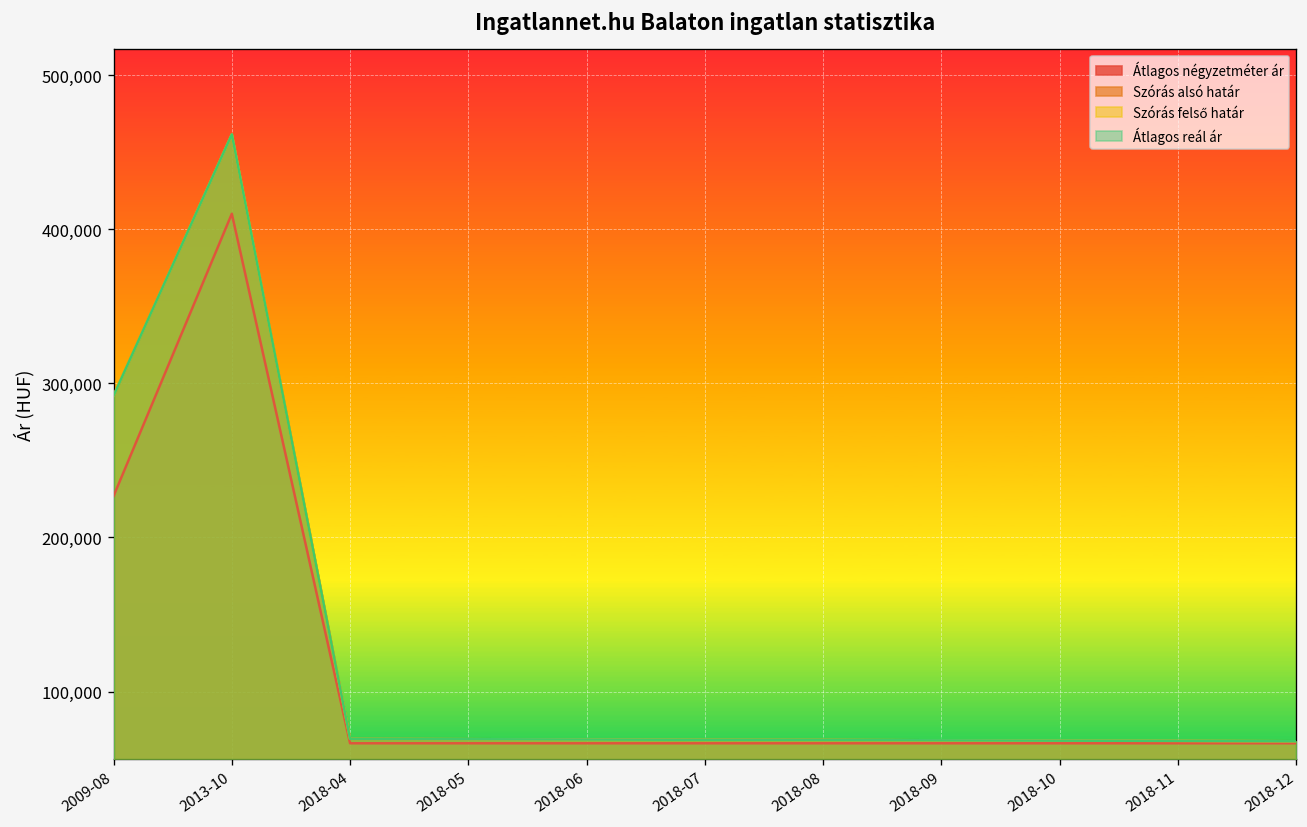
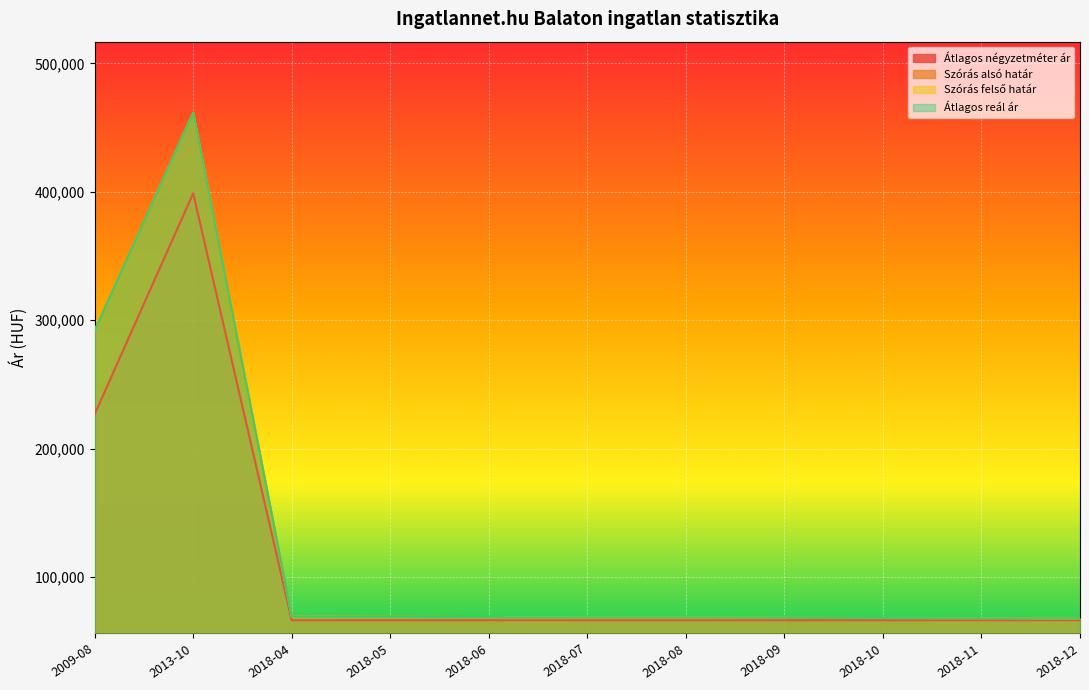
  {
    "Átlagos négyzetméter ár": {
      "2009-08": "227,000",
-     "2013-10": "410,000",
+     "2013-10": "399,000",
      "2018-04": "66,000",
      "2018-05": "66,000",
      "2018-06": "66,000",
      "2018-07": "66,000",
      "2018-08": "66,000"
    },
    "Átlagos reál ár": {
      "2009-08": "292,000",
      "2013-10": "462,000",
      "2018-04": "69,000",
      "2018-05": "69,000",
      "2018-06": "69,000",
      "2018-07": "69,000",
      "2018-08": "69,000"
    }
  }
